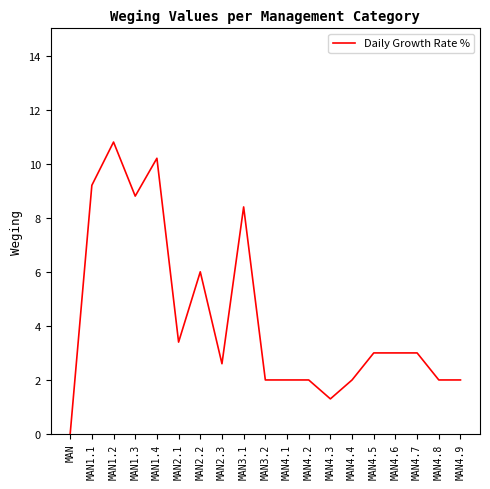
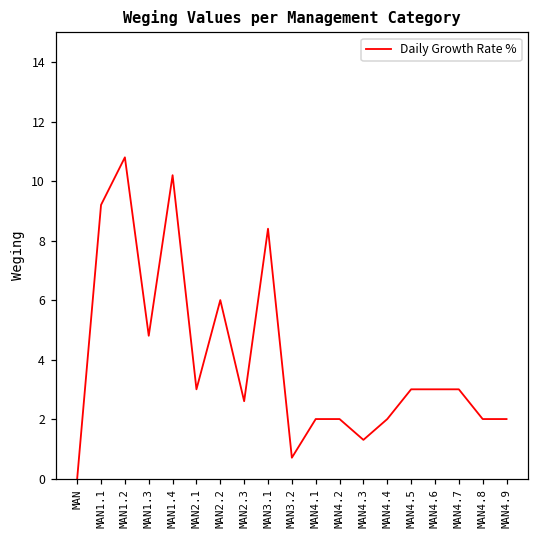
  {
    "MAN": 0.0,
    "MAN1.1": 9.2,
    "MAN1.2": 10.8,
-   "MAN1.3": 8.8,
+   "MAN1.3": 4.8,
    "MAN1.4": 10.2,
-   "MAN2.1": 3.4,
+   "MAN2.1": 3.0,
    "MAN2.2": 6.0,
    "MAN2.3": 2.6,
    "MAN3.1": 8.4,
-   "MAN3.2": 2.0,
+   "MAN3.2": 0.7,
    "MAN4.1": 2.0,
    "MAN4.2": 2.0,
    "MAN4.3": 1.3,
    "MAN4.4": 2.0,
    "MAN4.5": 3.0,
    "MAN4.6": 3.0,
    "MAN4.7": 3.0,
    "MAN4.8": 2.0,
    "MAN4.9": 2.0
  }
